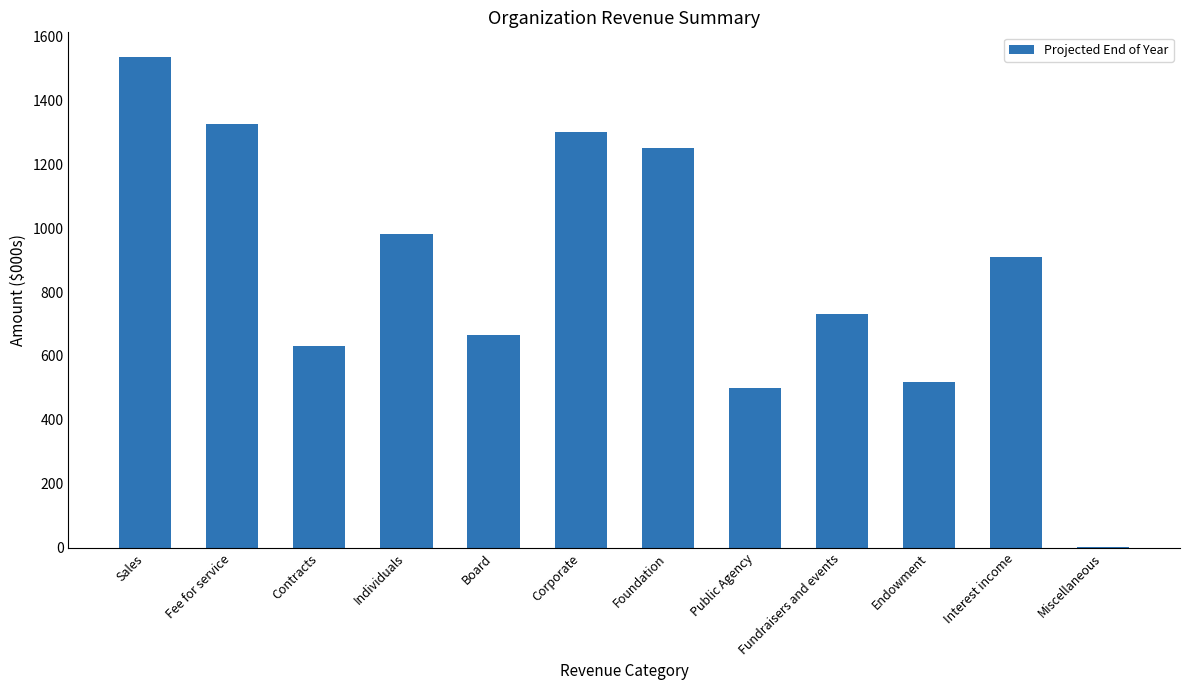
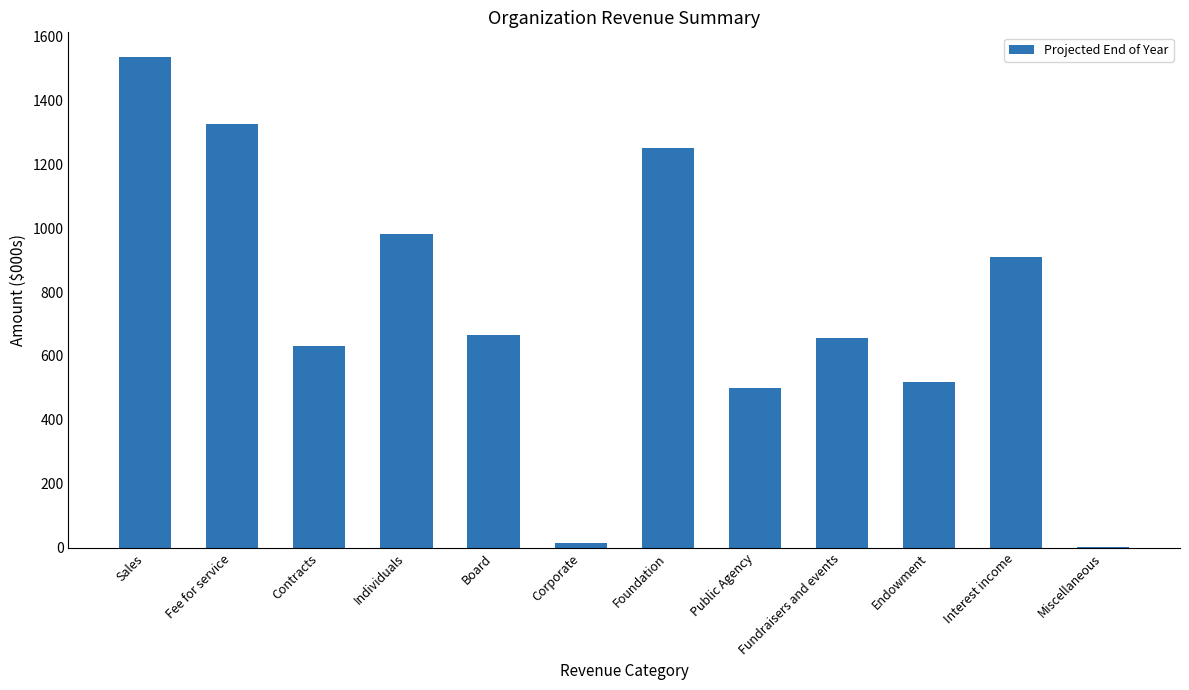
  {
    "Sales": 1540,
    "Fee for service": 1330,
    "Contracts": 630,
    "Individuals": 980,
    "Board": 670,
-   "Corporate": 1300,
+   "Corporate": 20,
    "Foundation": 1250,
    "Public Agency": 500,
-   "Fundraisers and events": 730,
+   "Fundraisers and events": 660,
    "Endowment": 520,
    "Interest income": 910
  }
